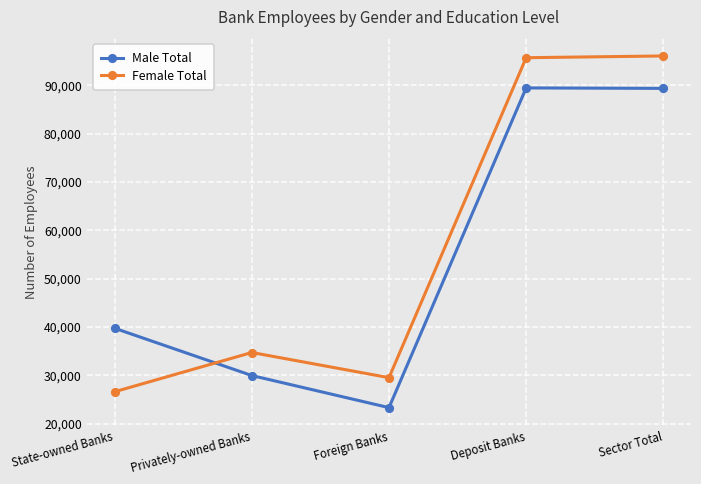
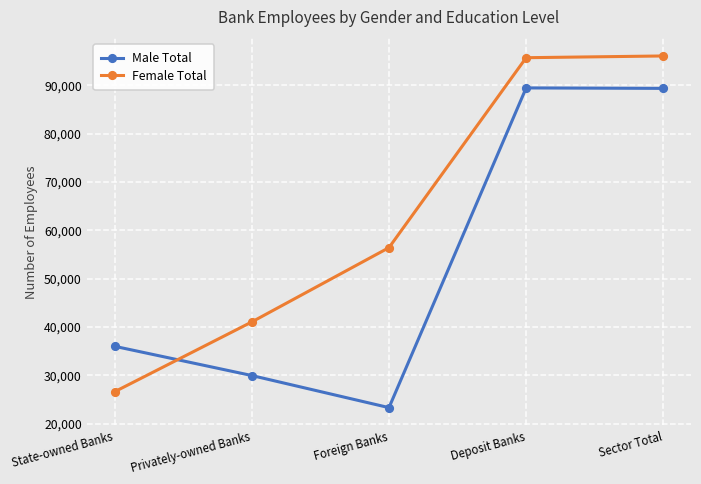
  {
    "Male Total": {
-     "State-owned Banks": "40,000",
+     "State-owned Banks": "36,000",
      "Privately-owned Banks": "30,000",
      "Foreign Banks": "23,000",
      "Deposit Banks": "89,000",
      "Sector Total": "89,000"
    },
    "Female Total": {
      "State-owned Banks": "27,000",
-     "Privately-owned Banks": "35,000",
-     "Foreign Banks": "30,000",
+     "Privately-owned Banks": "41,000",
+     "Foreign Banks": "56,000",
      "Deposit Banks": "96,000",
      "Sector Total": "96,000"
    }
  }
